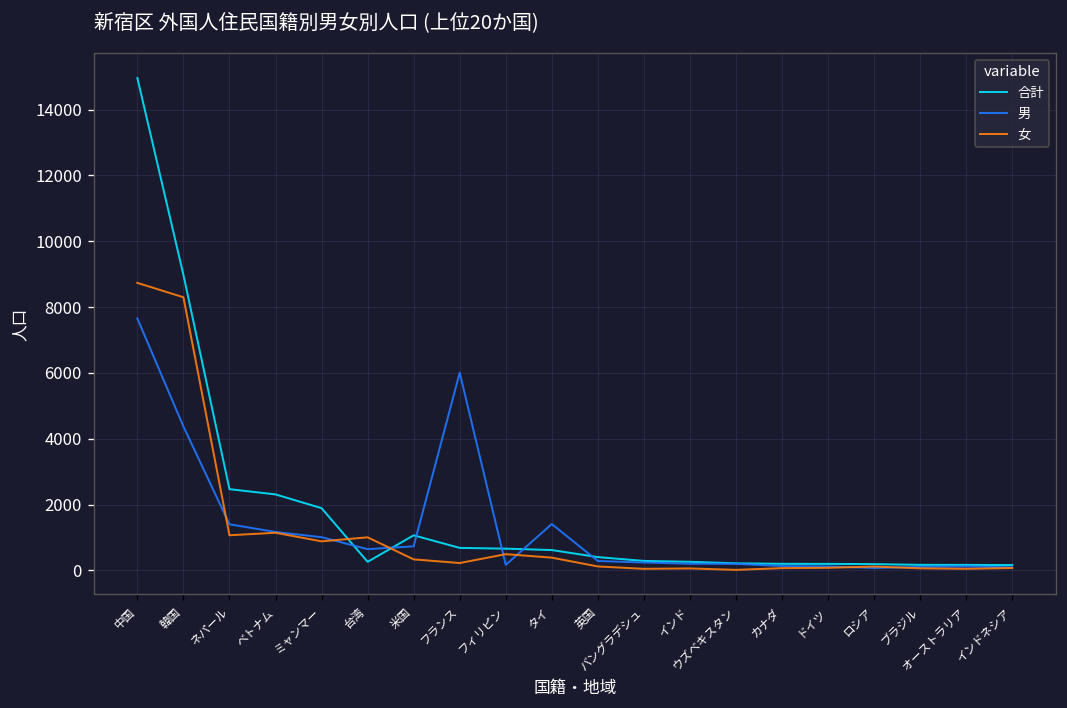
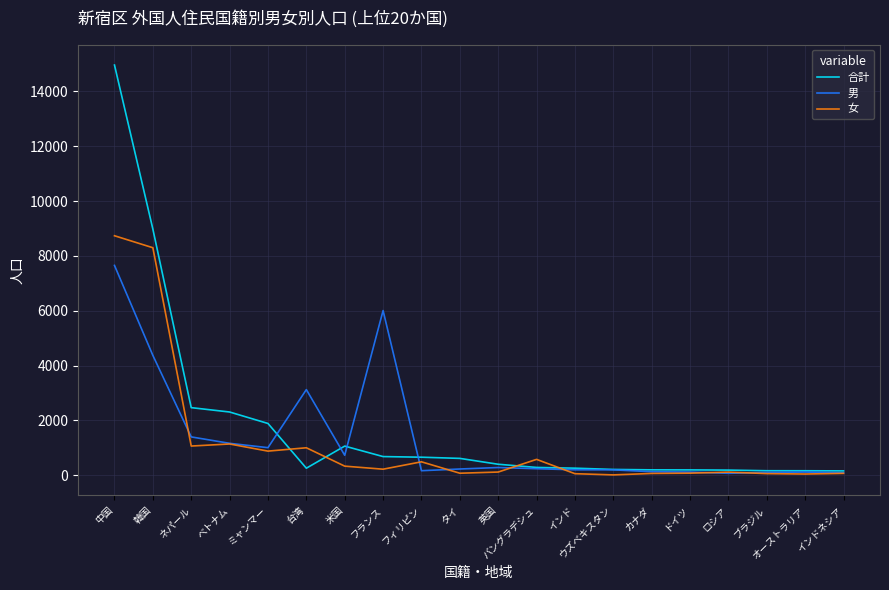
  {
    "合計": {
      "中国": 15000,
      "韓国": 9000,
      "ネパール": 2500,
      "ベトナム": 2300,
      "ミャンマー": 1900,
      "台湾": 300,
      "米国": 1100,
      "フランス": 700,
      "フィリピン": 700,
      "タイ": 600,
      "英国": 400
    },
    "男": {
      "中国": 7700,
      "韓国": 4400,
      "ネパール": 1400,
      "ミャンマー": 1000,
-     "台湾": 600,
+     "台湾": 3100,
      "米国": 700,
      "フランス": 6000,
      "フィリピン": 200,
-     "タイ": 1400,
+     "タイ": 200,
      "英国": 300
    },
    "女": {
      "中国": 8700,
      "韓国": 8300,
      "ネパール": 1100,
      "ミャンマー": 900,
      "台湾": 1000,
      "米国": 300,
      "フランス": 200,
      "フィリピン": 500,
-     "タイ": 400,
+     "タイ": 100,
      "英国": 100,
-     "バングラデシュ": 0,
+     "バングラデシュ": 600,
      "インド": 100,
      "ウズベキスタン": 0
    }
  }
